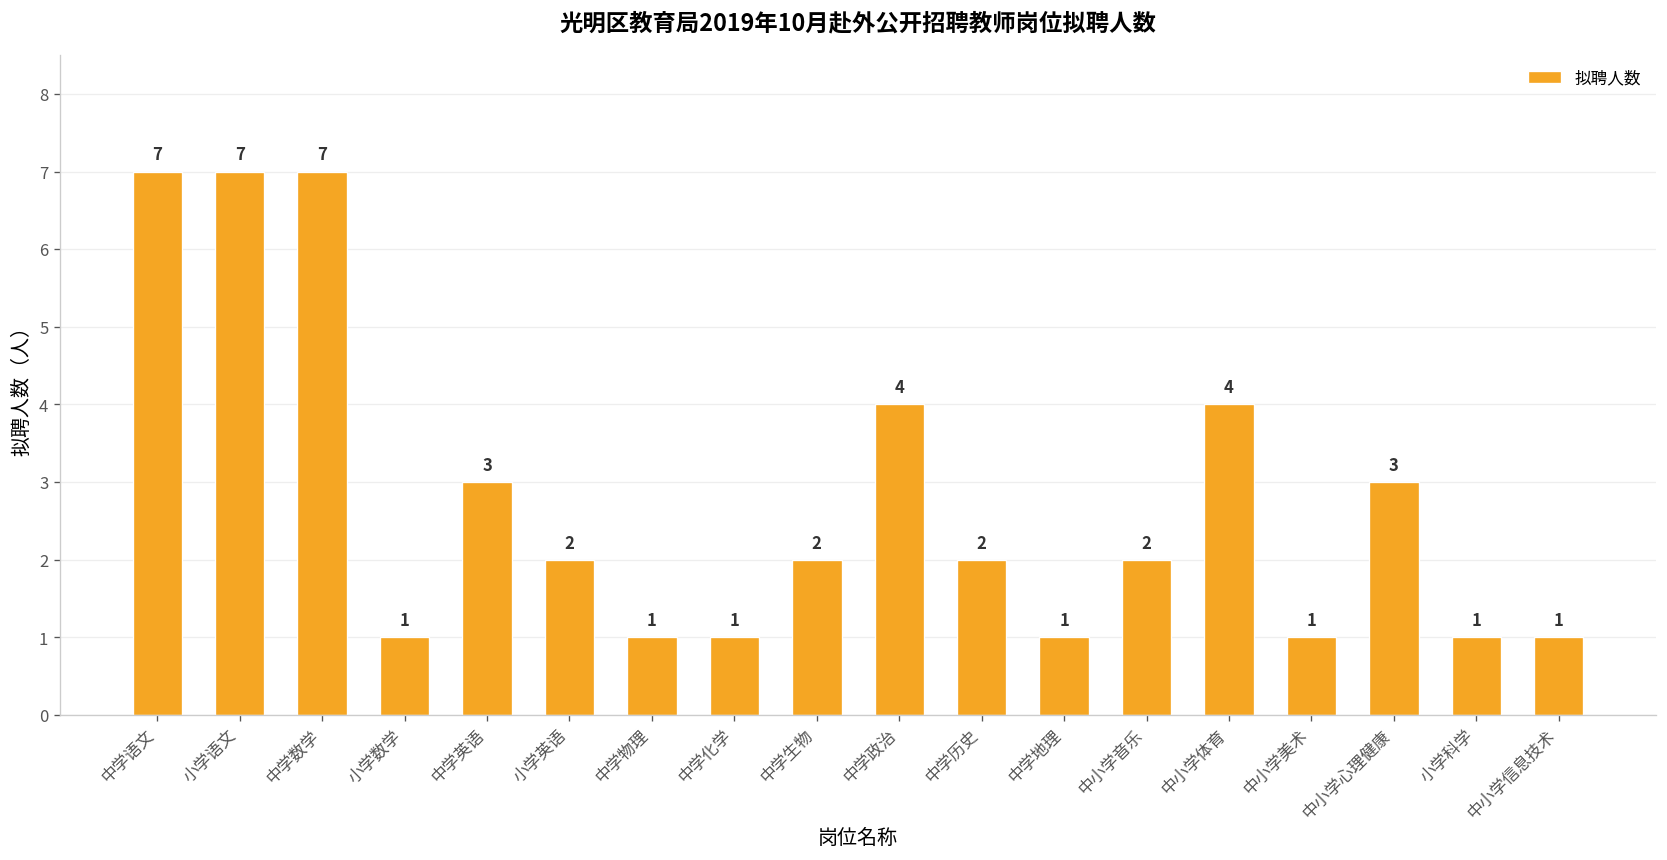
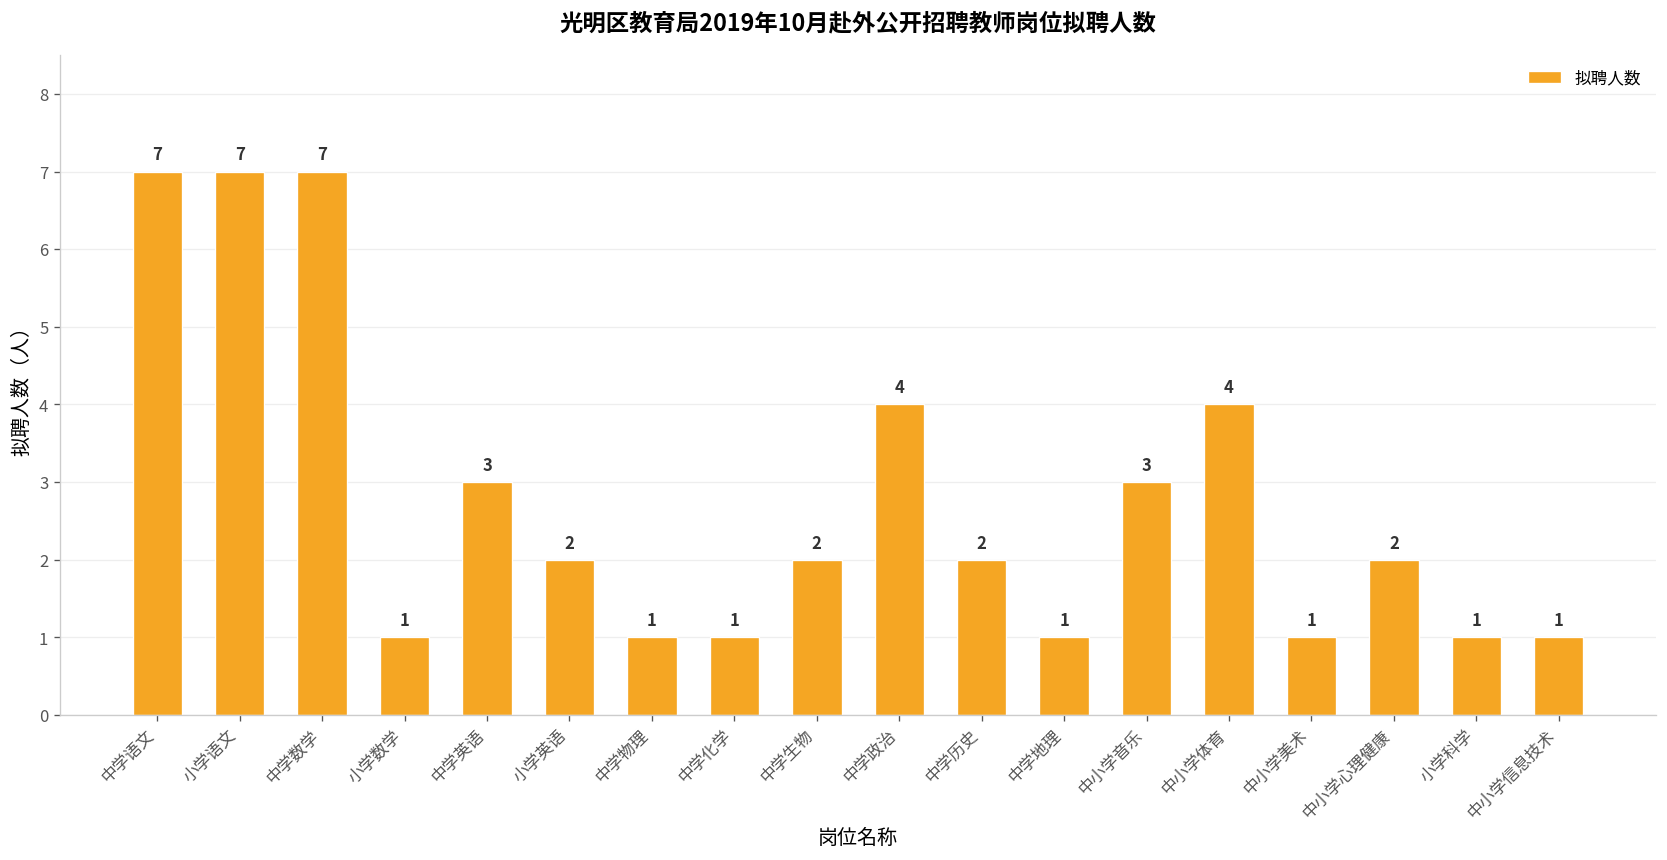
  {
    "中学语文": 7,
    "小学语文": 7,
    "中学数学": 7,
    "小学数学": 1,
    "中学英语": 3,
    "小学英语": 2,
    "中学物理": 1,
    "中学化学": 1,
    "中学生物": 2,
    "中学政治": 4,
    "中学历史": 2,
    "中学地理": 1,
-   "中小学音乐": 2,
+   "中小学音乐": 3,
    "中小学体育": 4,
    "中小学美术": 1,
-   "中小学心理健康": 3,
+   "中小学心理健康": 2,
    "小学科学": 1,
    "中小学信息技术": 1
  }
